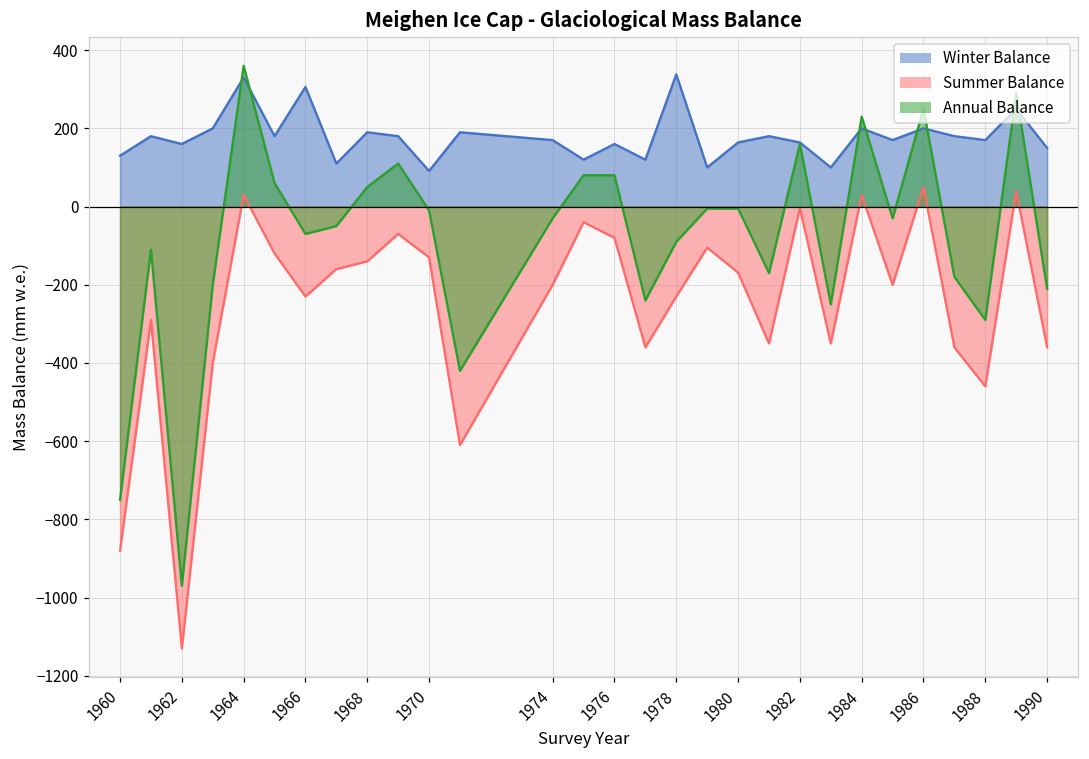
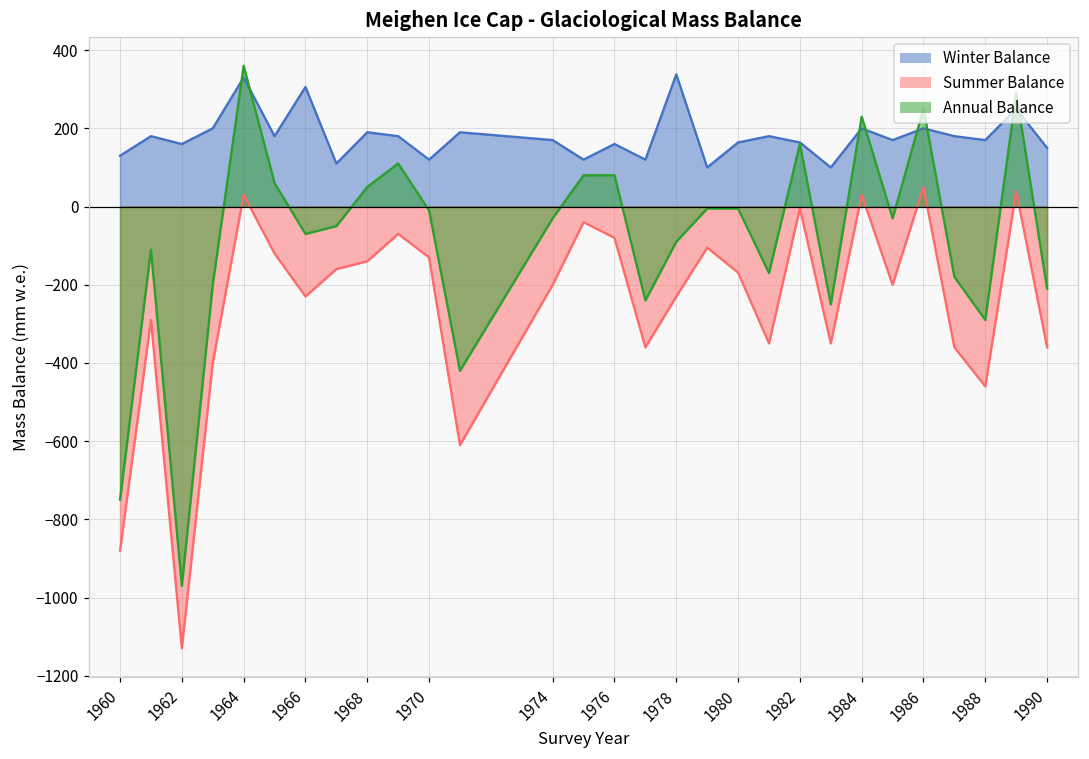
  {
    "Winter Balance": {
      "1960": 130,
      "1962": 160,
      "1964": 330,
      "1966": 310,
      "1968": 190,
-     "1970": 90,
+     "1970": 120,
      "1974": 170,
      "1976": 160,
      "1978": 340,
      "1980": 160,
      "1984": 200,
      "1986": 200,
      "1988": 170,
      "1990": 150
    }
  }
